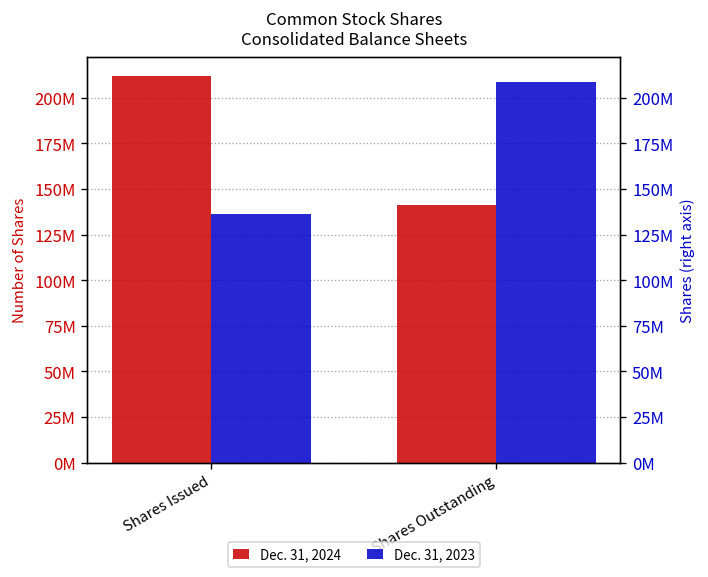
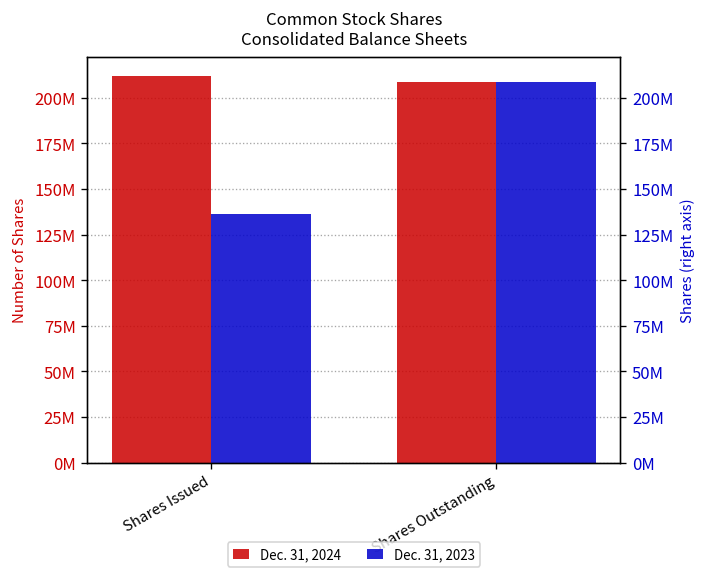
  {
    "Dec. 31, 2024": {
      "Shares Issued": 212000000,
-     "Shares Outstanding": 141000000
+     "Shares Outstanding": 209000000
    },
    "Dec. 31, 2023": {
      "Shares Issued": 136000000,
      "Shares Outstanding": 209000000
    }
  }
